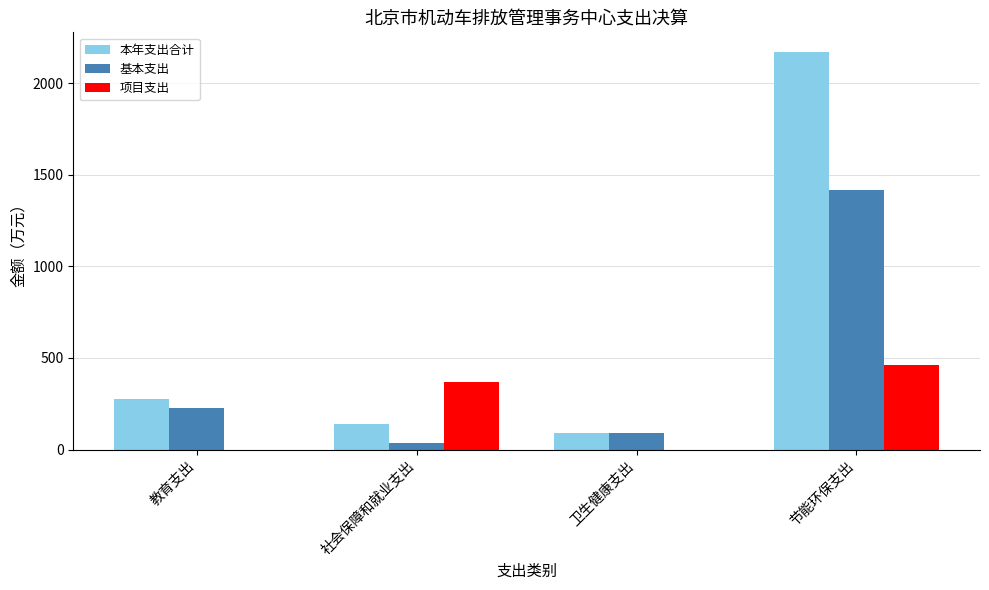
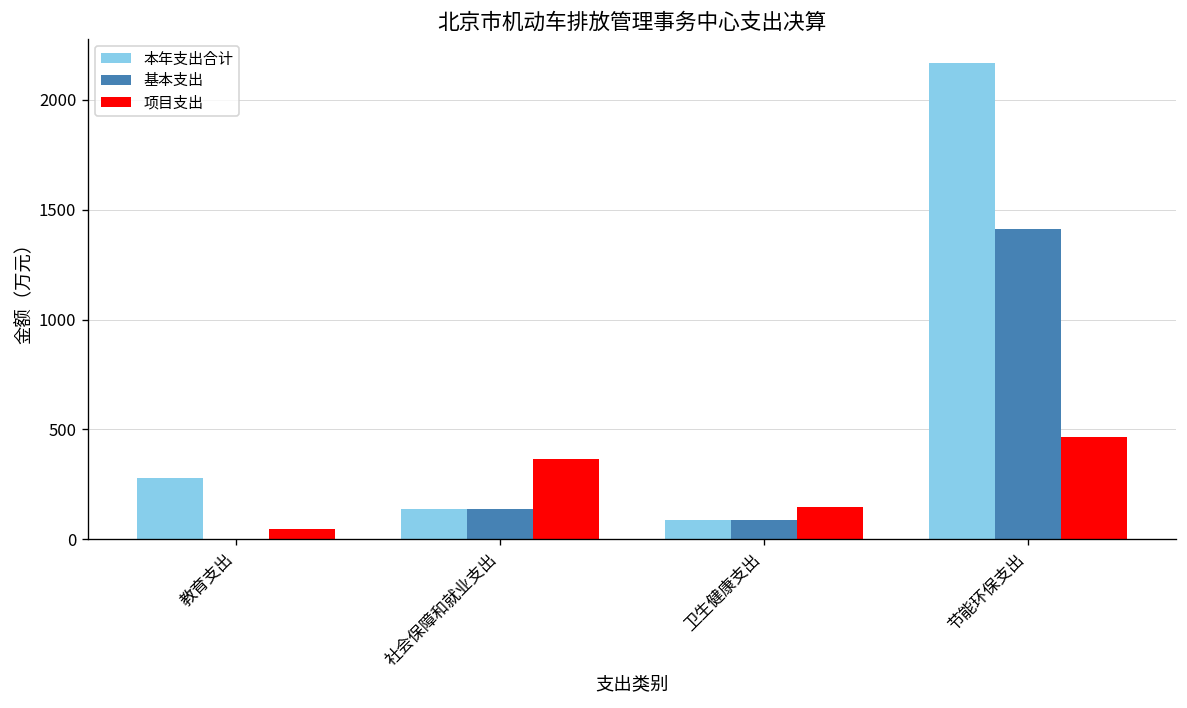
  {
    "本年支出合计": {
      "教育支出": 280,
      "社会保障和就业支出": 140,
      "卫生健康支出": 90,
      "节能环保支出": 2170
    },
    "基本支出": {
-     "教育支出": 230,
-     "社会保障和就业支出": 30,
+     "教育支出": 0,
+     "社会保障和就业支出": 140,
      "卫生健康支出": 90,
      "节能环保支出": 1410
    },
    "项目支出": {
-     "教育支出": 0,
+     "教育支出": 50,
      "社会保障和就业支出": 370,
-     "卫生健康支出": 0,
+     "卫生健康支出": 150,
      "节能环保支出": 460
    }
  }
